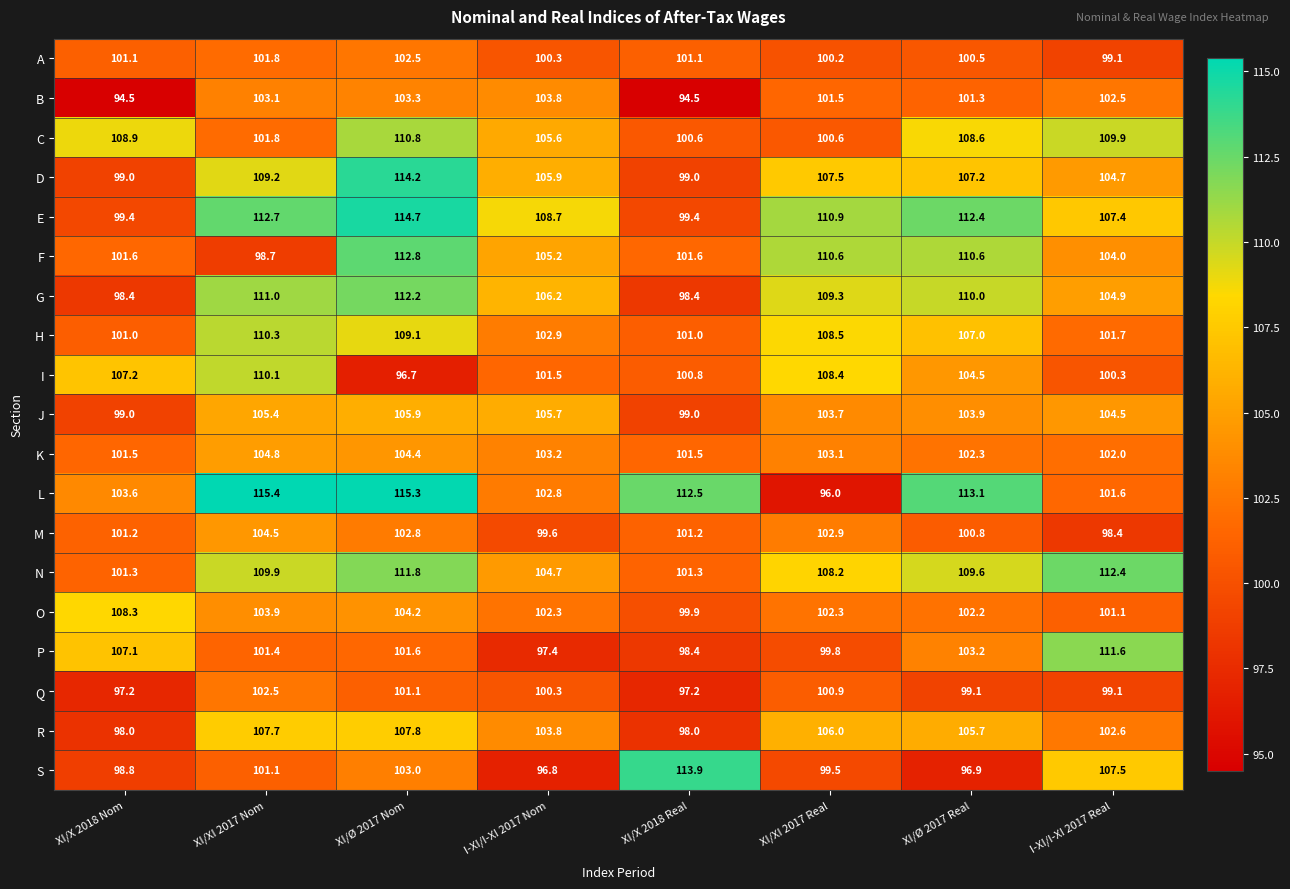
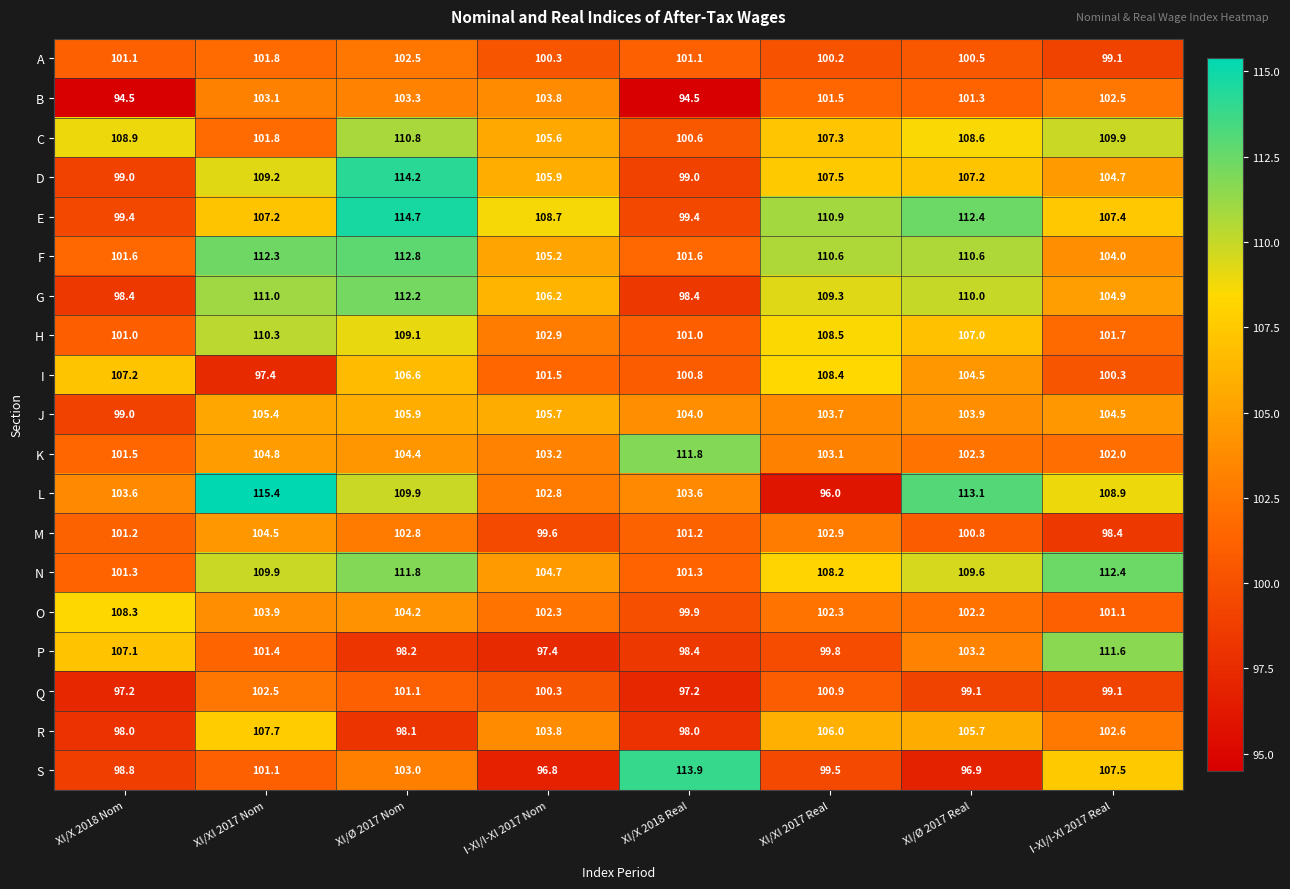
  {
    "A": {
      "XI/X 2018 Nom": 101.1,
      "XI/XI 2017 Nom": 101.8,
      "XI/Ø 2017 Nom": 102.5,
      "I-XI/I-XI 2017 Nom": 100.3,
      "XI/X 2018 Real": 101.1,
      "XI/XI 2017 Real": 100.2,
      "XI/Ø 2017 Real": 100.5,
      "I-XI/I-XI 2017 Real": 99.1
    },
    "B": {
      "XI/X 2018 Nom": 94.5,
      "XI/XI 2017 Nom": 103.1,
      "XI/Ø 2017 Nom": 103.3,
      "I-XI/I-XI 2017 Nom": 103.8,
      "XI/X 2018 Real": 94.5,
      "XI/XI 2017 Real": 101.5,
      "XI/Ø 2017 Real": 101.3,
      "I-XI/I-XI 2017 Real": 102.5
    },
    "C": {
      "XI/X 2018 Nom": 108.9,
      "XI/XI 2017 Nom": 101.8,
      "XI/Ø 2017 Nom": 110.8,
      "I-XI/I-XI 2017 Nom": 105.6,
      "XI/X 2018 Real": 100.6,
-     "XI/XI 2017 Real": 100.6,
+     "XI/XI 2017 Real": 107.3,
      "XI/Ø 2017 Real": 108.6,
      "I-XI/I-XI 2017 Real": 109.9
    },
    "D": {
      "XI/X 2018 Nom": 99.0,
      "XI/XI 2017 Nom": 109.2,
      "XI/Ø 2017 Nom": 114.2,
      "I-XI/I-XI 2017 Nom": 105.9,
      "XI/X 2018 Real": 99.0,
      "XI/XI 2017 Real": 107.5,
      "XI/Ø 2017 Real": 107.2,
      "I-XI/I-XI 2017 Real": 104.7
    },
    "E": {
      "XI/X 2018 Nom": 99.4,
-     "XI/XI 2017 Nom": 112.7,
+     "XI/XI 2017 Nom": 107.2,
      "XI/Ø 2017 Nom": 114.7,
      "I-XI/I-XI 2017 Nom": 108.7,
      "XI/X 2018 Real": 99.4,
      "XI/XI 2017 Real": 110.9,
      "XI/Ø 2017 Real": 112.4,
      "I-XI/I-XI 2017 Real": 107.4
    },
    "F": {
      "XI/X 2018 Nom": 101.6,
-     "XI/XI 2017 Nom": 98.7,
+     "XI/XI 2017 Nom": 112.3,
      "XI/Ø 2017 Nom": 112.8,
      "I-XI/I-XI 2017 Nom": 105.2,
      "XI/X 2018 Real": 101.6,
      "XI/XI 2017 Real": 110.6,
      "XI/Ø 2017 Real": 110.6,
      "I-XI/I-XI 2017 Real": 104.0
    },
    "G": {
      "XI/X 2018 Nom": 98.4,
      "XI/XI 2017 Nom": 111.0,
      "XI/Ø 2017 Nom": 112.2,
      "I-XI/I-XI 2017 Nom": 106.2,
      "XI/X 2018 Real": 98.4,
      "XI/XI 2017 Real": 109.3,
      "XI/Ø 2017 Real": 110.0,
      "I-XI/I-XI 2017 Real": 104.9
    },
    "H": {
      "XI/X 2018 Nom": 101.0,
      "XI/XI 2017 Nom": 110.3,
      "XI/Ø 2017 Nom": 109.1,
      "I-XI/I-XI 2017 Nom": 102.9,
      "XI/X 2018 Real": 101.0,
      "XI/XI 2017 Real": 108.5,
      "XI/Ø 2017 Real": 107.0,
      "I-XI/I-XI 2017 Real": 101.7
    },
    "I": {
      "XI/X 2018 Nom": 107.2,
-     "XI/XI 2017 Nom": 110.1,
-     "XI/Ø 2017 Nom": 96.7,
+     "XI/XI 2017 Nom": 97.4,
+     "XI/Ø 2017 Nom": 106.6,
      "I-XI/I-XI 2017 Nom": 101.5,
      "XI/X 2018 Real": 100.8,
      "XI/XI 2017 Real": 108.4,
      "XI/Ø 2017 Real": 104.5,
      "I-XI/I-XI 2017 Real": 100.3
    },
    "J": {
      "XI/X 2018 Nom": 99.0,
      "XI/XI 2017 Nom": 105.4,
      "XI/Ø 2017 Nom": 105.9,
      "I-XI/I-XI 2017 Nom": 105.7,
-     "XI/X 2018 Real": 99.0,
+     "XI/X 2018 Real": 104.0,
      "XI/XI 2017 Real": 103.7,
      "XI/Ø 2017 Real": 103.9,
      "I-XI/I-XI 2017 Real": 104.5
    },
    "K": {
      "XI/X 2018 Nom": 101.5,
      "XI/XI 2017 Nom": 104.8,
      "XI/Ø 2017 Nom": 104.4,
      "I-XI/I-XI 2017 Nom": 103.2,
-     "XI/X 2018 Real": 101.5,
+     "XI/X 2018 Real": 111.8,
      "XI/XI 2017 Real": 103.1,
      "XI/Ø 2017 Real": 102.3,
      "I-XI/I-XI 2017 Real": 102.0
    },
    "L": {
      "XI/X 2018 Nom": 103.6,
      "XI/XI 2017 Nom": 115.4,
-     "XI/Ø 2017 Nom": 115.3,
+     "XI/Ø 2017 Nom": 109.9,
      "I-XI/I-XI 2017 Nom": 102.8,
-     "XI/X 2018 Real": 112.5,
+     "XI/X 2018 Real": 103.6,
      "XI/XI 2017 Real": 96.0,
      "XI/Ø 2017 Real": 113.1,
-     "I-XI/I-XI 2017 Real": 101.6
+     "I-XI/I-XI 2017 Real": 108.9
    },
    "M": {
      "XI/X 2018 Nom": 101.2,
      "XI/XI 2017 Nom": 104.5,
      "XI/Ø 2017 Nom": 102.8,
      "I-XI/I-XI 2017 Nom": 99.6,
      "XI/X 2018 Real": 101.2,
      "XI/XI 2017 Real": 102.9,
      "XI/Ø 2017 Real": 100.8,
      "I-XI/I-XI 2017 Real": 98.4
    },
    "N": {
      "XI/X 2018 Nom": 101.3,
      "XI/XI 2017 Nom": 109.9,
      "XI/Ø 2017 Nom": 111.8,
      "I-XI/I-XI 2017 Nom": 104.7,
      "XI/X 2018 Real": 101.3,
      "XI/XI 2017 Real": 108.2,
      "XI/Ø 2017 Real": 109.6,
      "I-XI/I-XI 2017 Real": 112.4
    },
    "O": {
      "XI/X 2018 Nom": 108.3,
      "XI/XI 2017 Nom": 103.9,
      "XI/Ø 2017 Nom": 104.2,
      "I-XI/I-XI 2017 Nom": 102.3,
      "XI/X 2018 Real": 99.9,
      "XI/XI 2017 Real": 102.3,
      "XI/Ø 2017 Real": 102.2,
      "I-XI/I-XI 2017 Real": 101.1
    },
    "P": {
      "XI/X 2018 Nom": 107.1,
      "XI/XI 2017 Nom": 101.4,
-     "XI/Ø 2017 Nom": 101.6,
+     "XI/Ø 2017 Nom": 98.2,
      "I-XI/I-XI 2017 Nom": 97.4,
      "XI/X 2018 Real": 98.4,
      "XI/XI 2017 Real": 99.8,
      "XI/Ø 2017 Real": 103.2,
      "I-XI/I-XI 2017 Real": 111.6
    },
    "Q": {
      "XI/X 2018 Nom": 97.2,
      "XI/XI 2017 Nom": 102.5,
      "XI/Ø 2017 Nom": 101.1,
      "I-XI/I-XI 2017 Nom": 100.3,
      "XI/X 2018 Real": 97.2,
      "XI/XI 2017 Real": 100.9,
      "XI/Ø 2017 Real": 99.1,
      "I-XI/I-XI 2017 Real": 99.1
    },
    "R": {
      "XI/X 2018 Nom": 98.0,
      "XI/XI 2017 Nom": 107.7,
-     "XI/Ø 2017 Nom": 107.8,
+     "XI/Ø 2017 Nom": 98.1,
      "I-XI/I-XI 2017 Nom": 103.8,
      "XI/X 2018 Real": 98.0,
      "XI/XI 2017 Real": 106.0,
      "XI/Ø 2017 Real": 105.7,
      "I-XI/I-XI 2017 Real": 102.6
    },
    "S": {
      "XI/X 2018 Nom": 98.8,
      "XI/XI 2017 Nom": 101.1,
      "XI/Ø 2017 Nom": 103.0,
      "I-XI/I-XI 2017 Nom": 96.8,
      "XI/X 2018 Real": 113.9,
      "XI/XI 2017 Real": 99.5,
      "XI/Ø 2017 Real": 96.9,
      "I-XI/I-XI 2017 Real": 107.5
    }
  }
